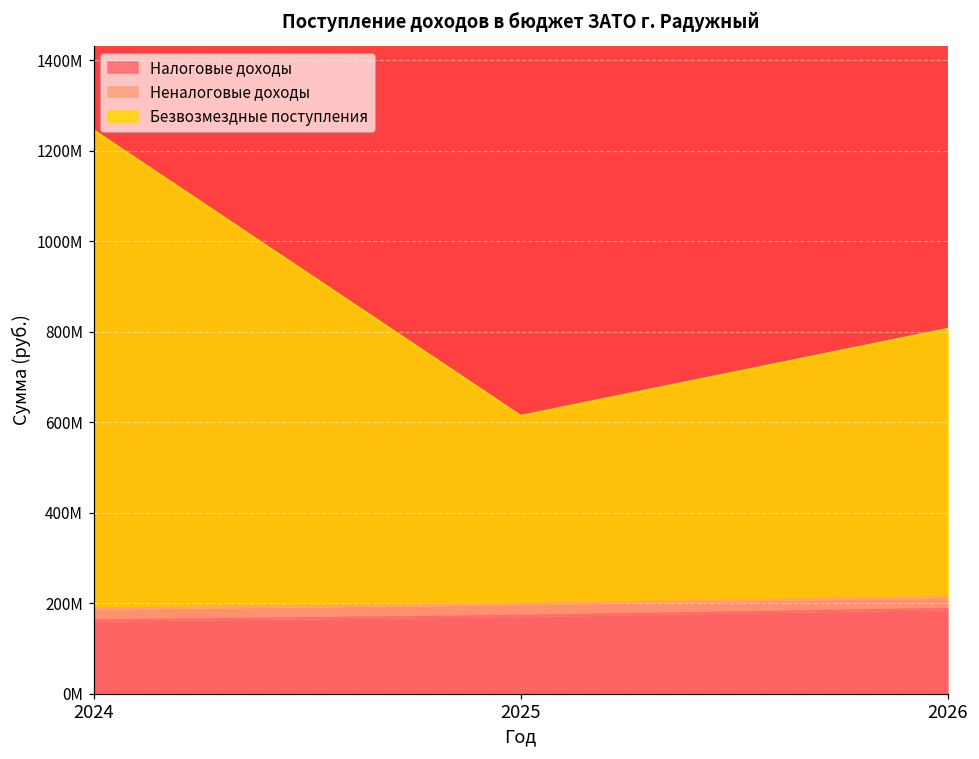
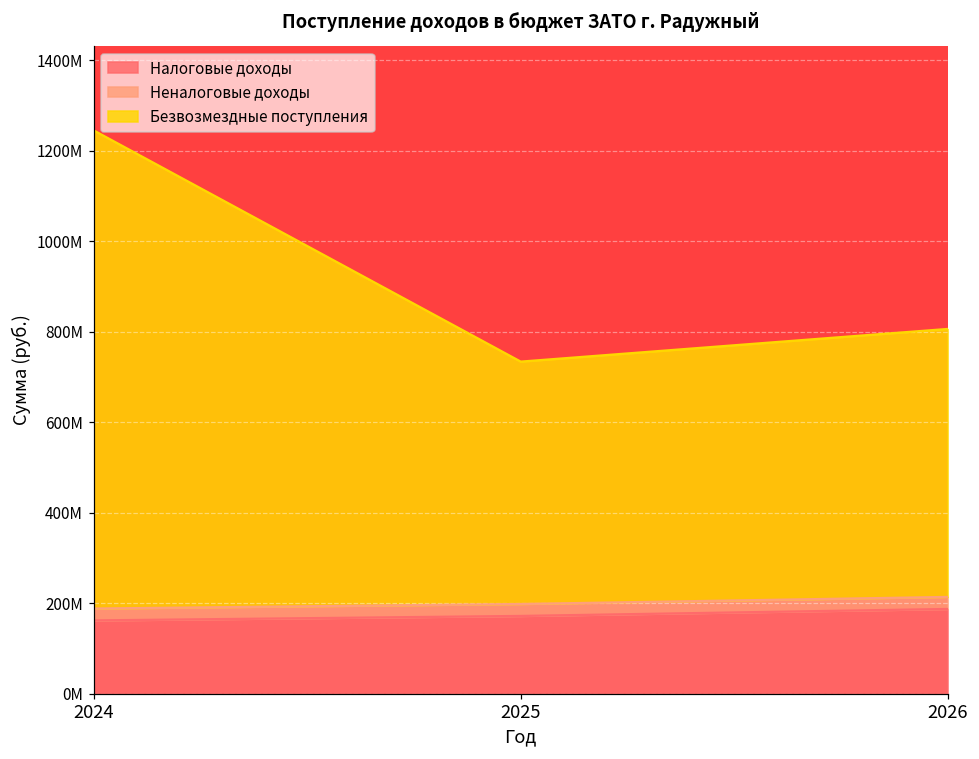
  {
    "Безвозмездные поступления": {
      "2024": "1060М",
-     "2025": "420М",
+     "2025": "540М",
      "2026": "590М"
    }
  }
